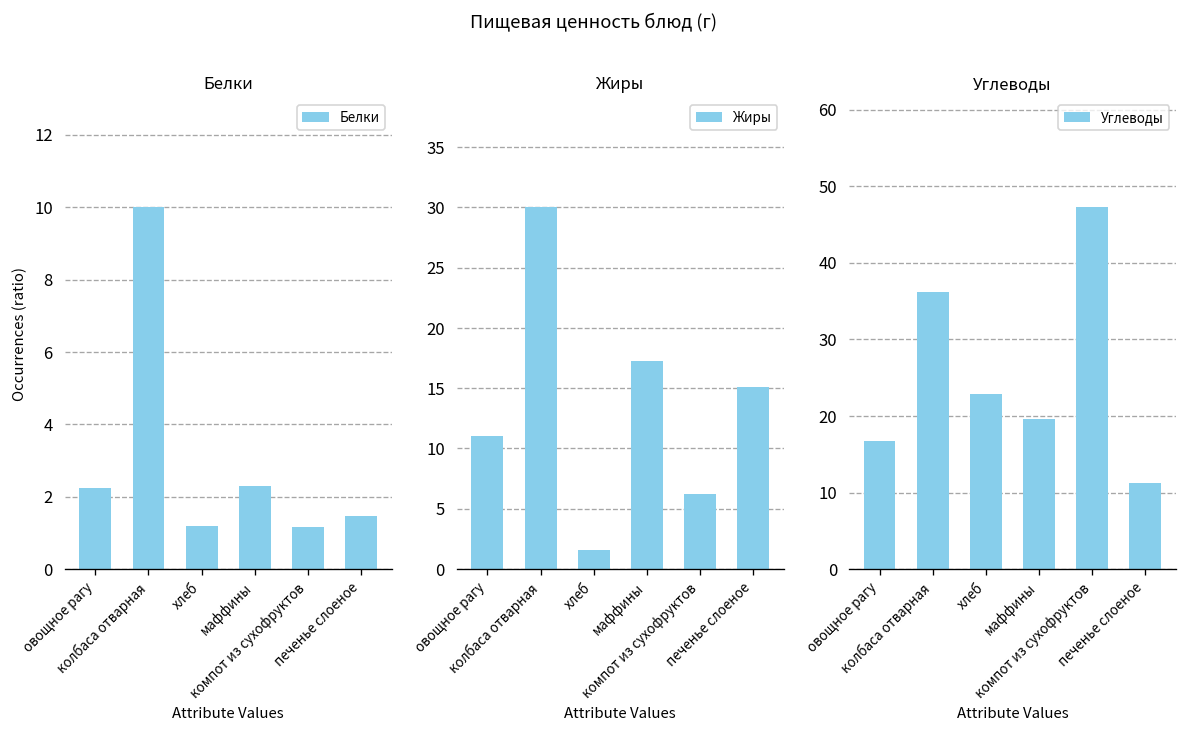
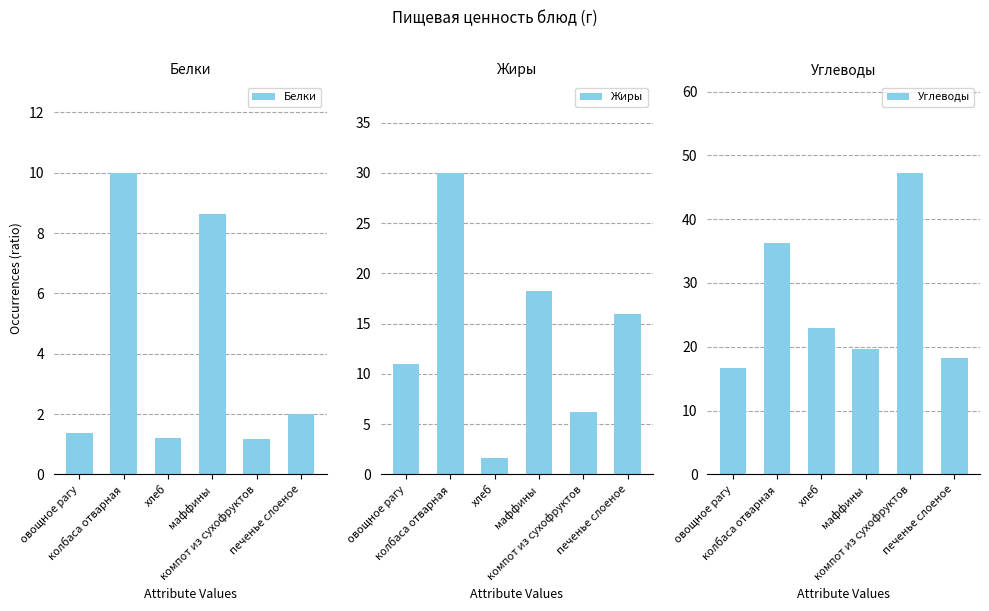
  {
    "Белки": {
-     "овощное рагу": 2.2,
+     "овощное рагу": 1.4,
      "колбаса отварная": 10.0,
      "хлеб": 1.2,
-     "маффины": 2.3,
+     "маффины": 8.6,
      "компот из сухофруктов": 1.2,
-     "печенье слоеное": 1.5
+     "печенье слоеное": 2.0
    },
    "Жиры": {
      "овощное рагу": 11.0,
      "колбаса отварная": 30.0,
      "хлеб": 1.6,
-     "маффины": 17.3,
+     "маффины": 18.2,
      "компот из сухофруктов": 6.2,
-     "печенье слоеное": 15.1
+     "печенье слоеное": 15.9
    },
    "Углеводы": {
      "овощное рагу": 17,
      "колбаса отварная": 36,
      "хлеб": 23,
      "маффины": 20,
      "компот из сухофруктов": 47,
-     "печенье слоеное": 11
+     "печенье слоеное": 18
    }
  }
